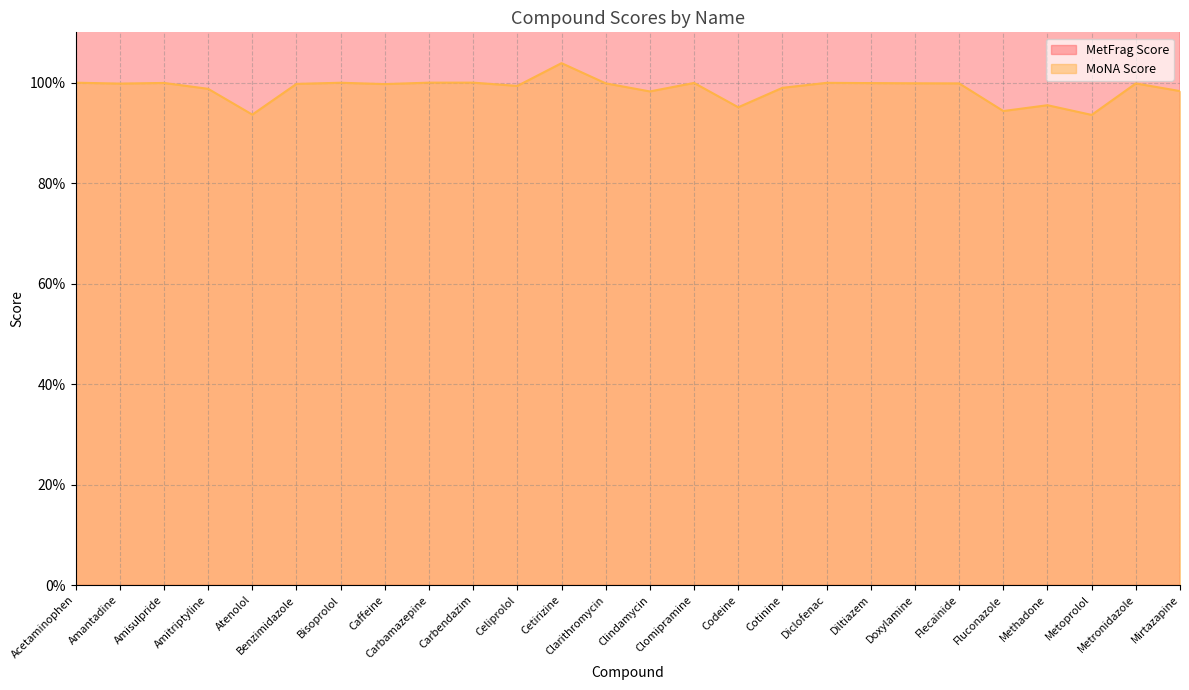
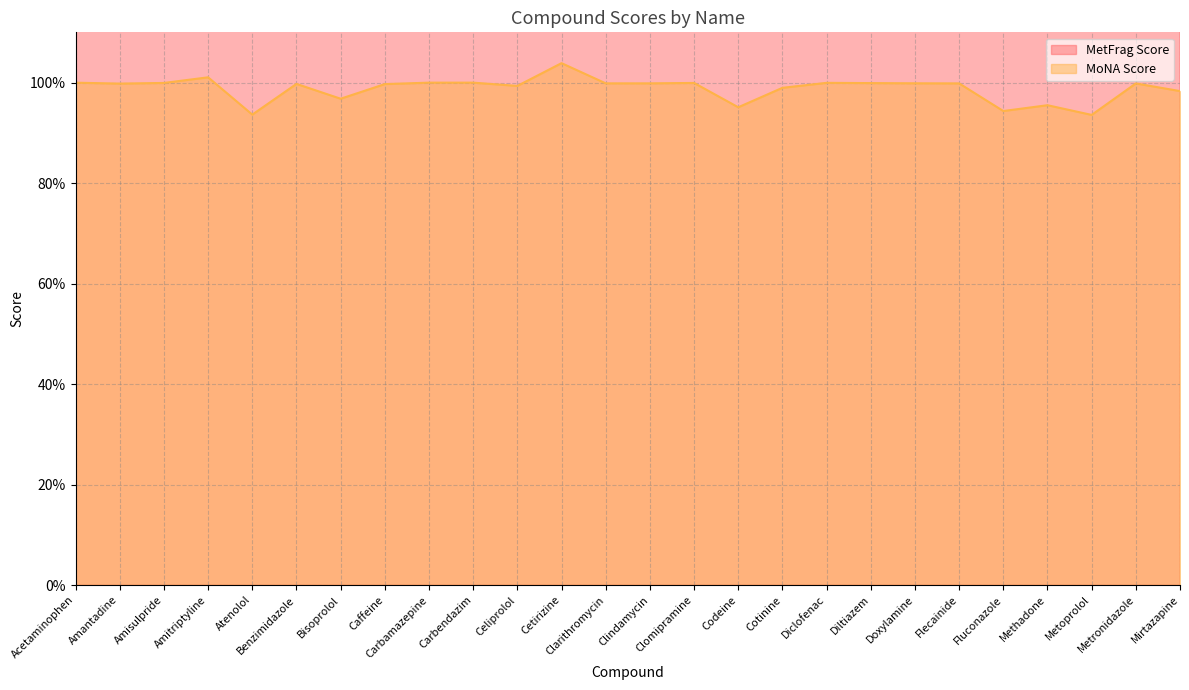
  {
    "MoNA Score": {
      "Acetaminophen": "100%",
      "Amantadine": "100%",
      "Amisulpride": "100%",
-     "Amitriptyline": "99%",
+     "Amitriptyline": "101%",
      "Atenolol": "94%",
      "Benzimidazole": "100%",
-     "Bisoprolol": "100%",
+     "Bisoprolol": "97%",
      "Caffeine": "100%",
      "Carbamazepine": "100%",
      "Carbendazim": "100%",
      "Celiprolol": "99%",
      "Cetirizine": "104%",
      "Clarithromycin": "100%",
-     "Clindamycin": "98%",
+     "Clindamycin": "100%",
      "Clomipramine": "100%",
      "Codeine": "95%",
      "Cotinine": "99%",
      "Diclofenac": "100%",
      "Diltiazem": "100%",
      "Doxylamine": "100%",
      "Flecainide": "100%",
      "Fluconazole": "94%",
      "Methadone": "96%",
      "Metoprolol": "94%",
      "Metronidazole": "100%",
      "Mirtazapine": "98%"
    }
  }
